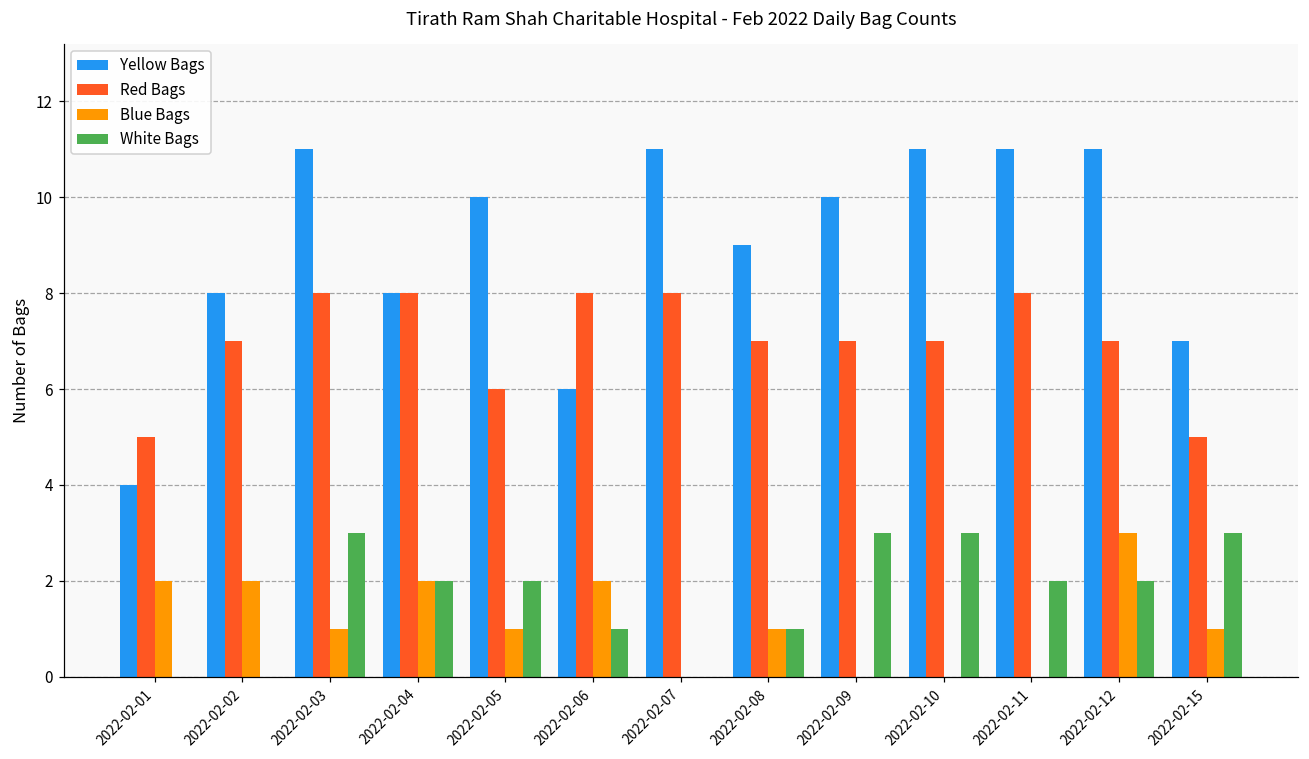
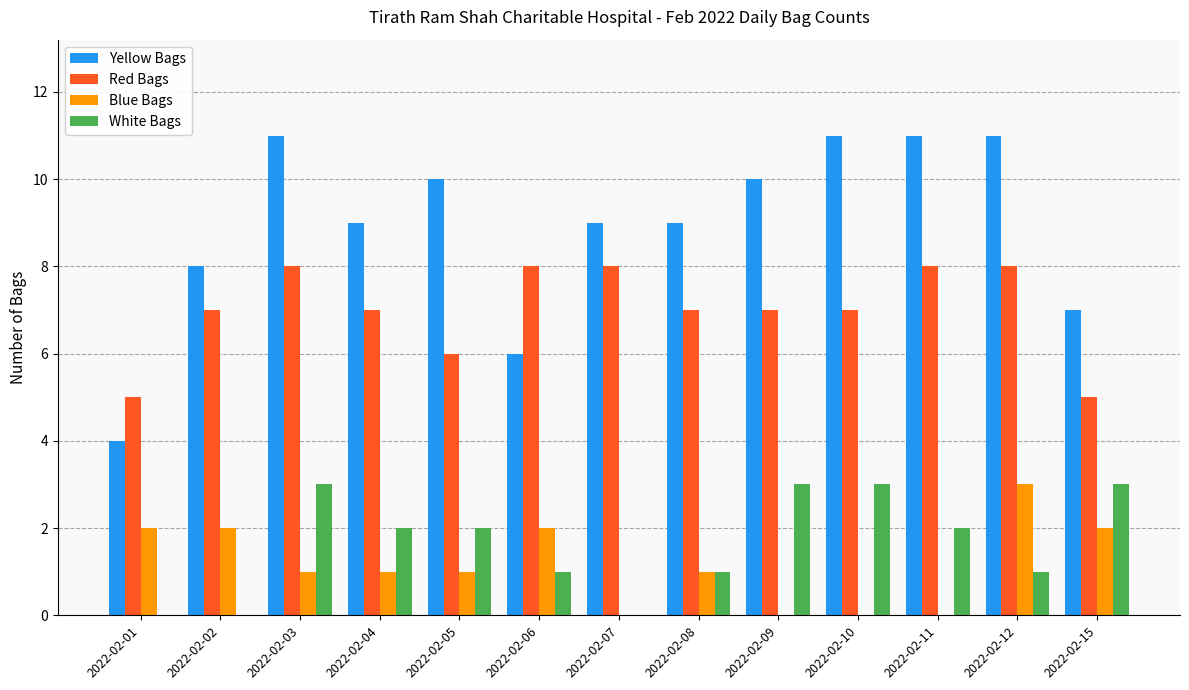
  {
    "Yellow Bags": {
      "2022-02-01": 4,
      "2022-02-02": 8,
      "2022-02-03": 11,
-     "2022-02-04": 8,
+     "2022-02-04": 9,
      "2022-02-05": 10,
      "2022-02-06": 6,
-     "2022-02-07": 11,
+     "2022-02-07": 9,
      "2022-02-08": 9,
      "2022-02-09": 10,
      "2022-02-10": 11,
      "2022-02-11": 11,
      "2022-02-12": 11,
      "2022-02-15": 7
    },
    "Red Bags": {
      "2022-02-01": 5,
      "2022-02-02": 7,
      "2022-02-03": 8,
-     "2022-02-04": 8,
+     "2022-02-04": 7,
      "2022-02-05": 6,
      "2022-02-06": 8,
      "2022-02-07": 8,
      "2022-02-08": 7,
      "2022-02-09": 7,
      "2022-02-10": 7,
      "2022-02-11": 8,
-     "2022-02-12": 7,
+     "2022-02-12": 8,
      "2022-02-15": 5
    },
    "Blue Bags": {
      "2022-02-01": 2,
      "2022-02-02": 2,
      "2022-02-03": 1,
-     "2022-02-04": 2,
+     "2022-02-04": 1,
      "2022-02-05": 1,
      "2022-02-06": 2,
      "2022-02-07": 0,
      "2022-02-08": 1,
      "2022-02-09": 0,
      "2022-02-10": 0,
      "2022-02-11": 0,
      "2022-02-12": 3,
-     "2022-02-15": 1
+     "2022-02-15": 2
    },
    "White Bags": {
      "2022-02-01": 0,
      "2022-02-02": 0,
      "2022-02-03": 3,
      "2022-02-04": 2,
      "2022-02-05": 2,
      "2022-02-06": 1,
      "2022-02-07": 0,
      "2022-02-08": 1,
      "2022-02-09": 3,
      "2022-02-10": 3,
      "2022-02-11": 2,
-     "2022-02-12": 2,
+     "2022-02-12": 1,
      "2022-02-15": 3
    }
  }
